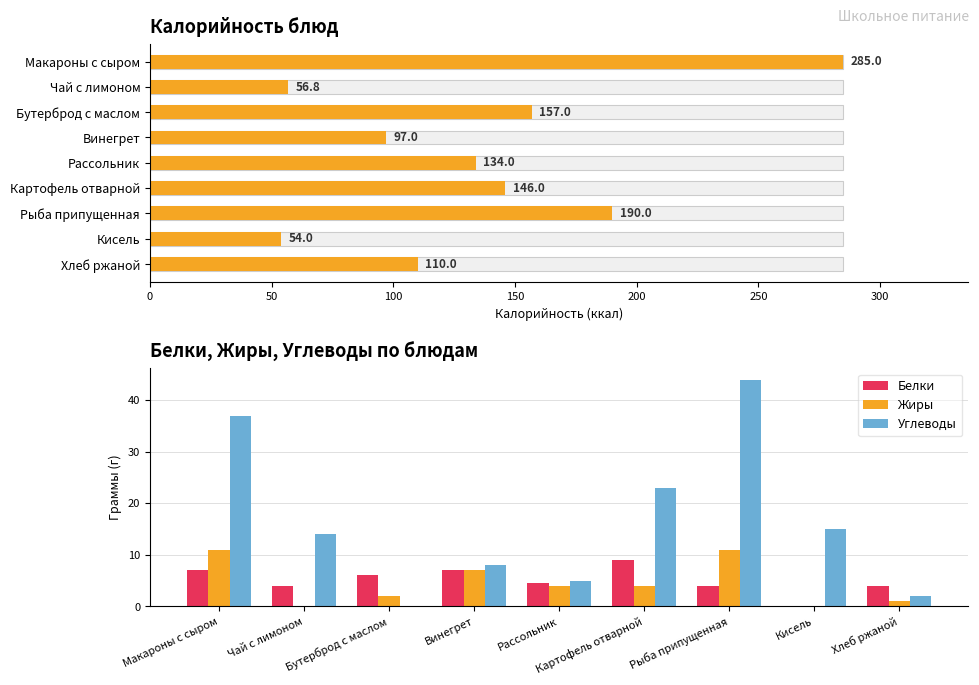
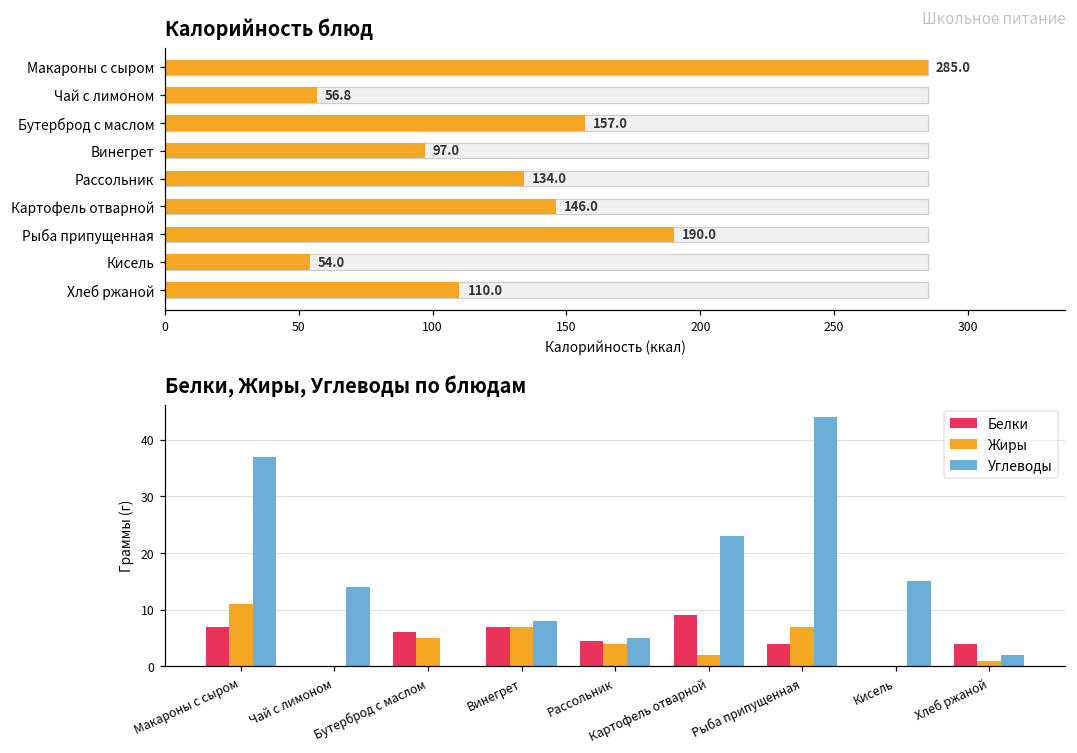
  {
    "Калорийность блюд": {
      "Макароны с сыром": 285.0
    },
    "Белки, Жиры, Углеводы по блюдам": {
      "Белки": {
        "Макароны с сыром": 7,
-       "Чай с лимоном": 4,
+       "Чай с лимоном": 0,
        "Бутерброд с маслом": 6,
        "Винегрет": 7,
        "Рассольник": 5,
        "Картофель отварной": 9,
        "Рыба припущенная": 4,
        "Кисель": 0,
        "Хлеб ржаной": 4
      },
      "Жиры": {
        "Макароны с сыром": 11,
        "Чай с лимоном": 0,
-       "Бутерброд с маслом": 2,
+       "Бутерброд с маслом": 5,
        "Винегрет": 7,
        "Рассольник": 4,
-       "Картофель отварной": 4,
-       "Рыба припущенная": 11,
+       "Картофель отварной": 2,
+       "Рыба припущенная": 7,
        "Кисель": 0,
        "Хлеб ржаной": 1
      },
      "Углеводы": {
        "Макароны с сыром": 37,
        "Чай с лимоном": 14,
        "Бутерброд с маслом": 0,
        "Винегрет": 8,
        "Рассольник": 5,
        "Картофель отварной": 23,
        "Рыба припущенная": 44,
        "Кисель": 15,
        "Хлеб ржаной": 2
      }
    }
  }
